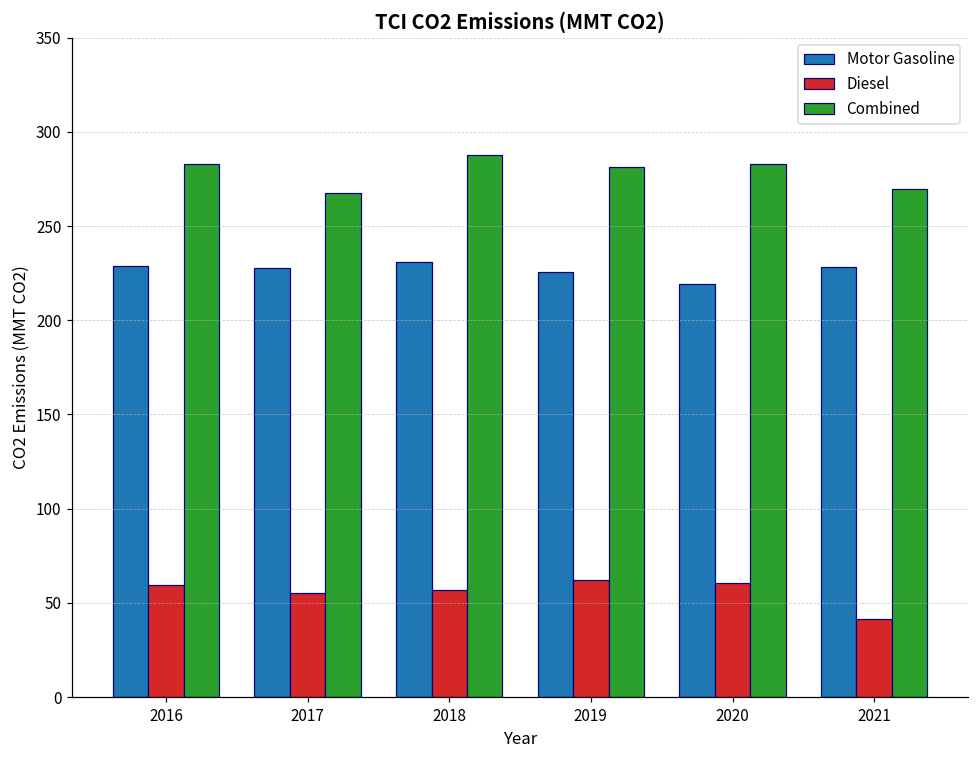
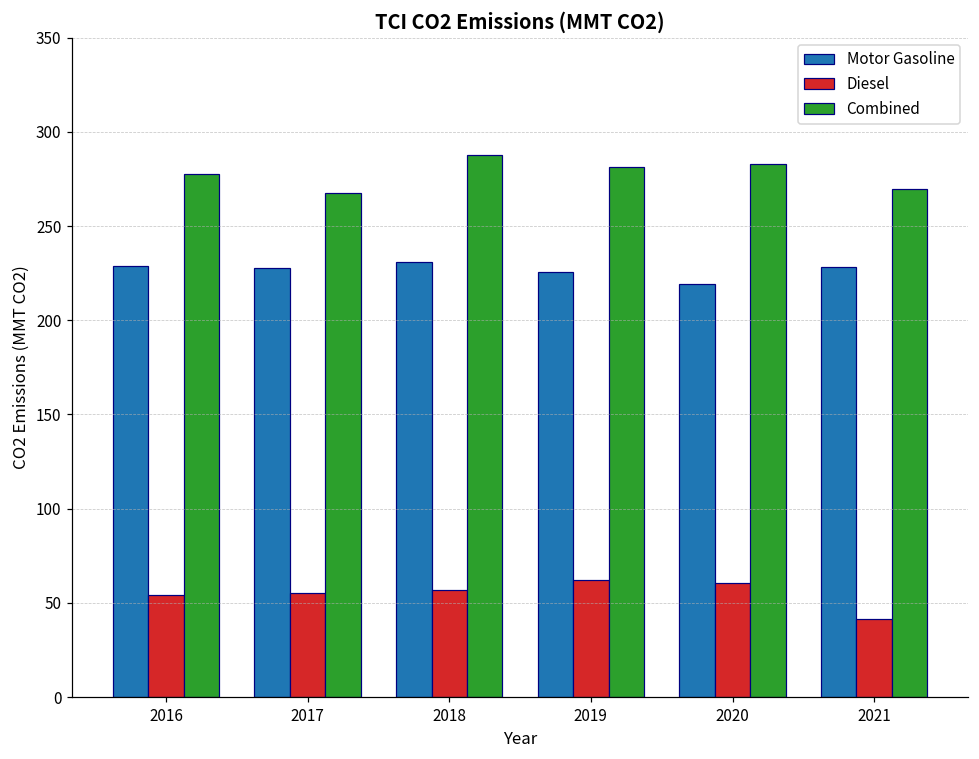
  {
    "Motor Gasoline": {
      "2016": 229,
      "2017": 228,
      "2018": 231,
      "2019": 226,
      "2020": 219,
      "2021": 228
    },
    "Diesel": {
-     "2016": 59,
+     "2016": 54,
      "2017": 56,
      "2018": 57,
      "2019": 62,
      "2020": 60,
      "2021": 42
    },
    "Combined": {
-     "2016": 283,
+     "2016": 277,
      "2017": 267,
      "2018": 288,
      "2019": 282,
      "2020": 283,
      "2021": 270
    }
  }
